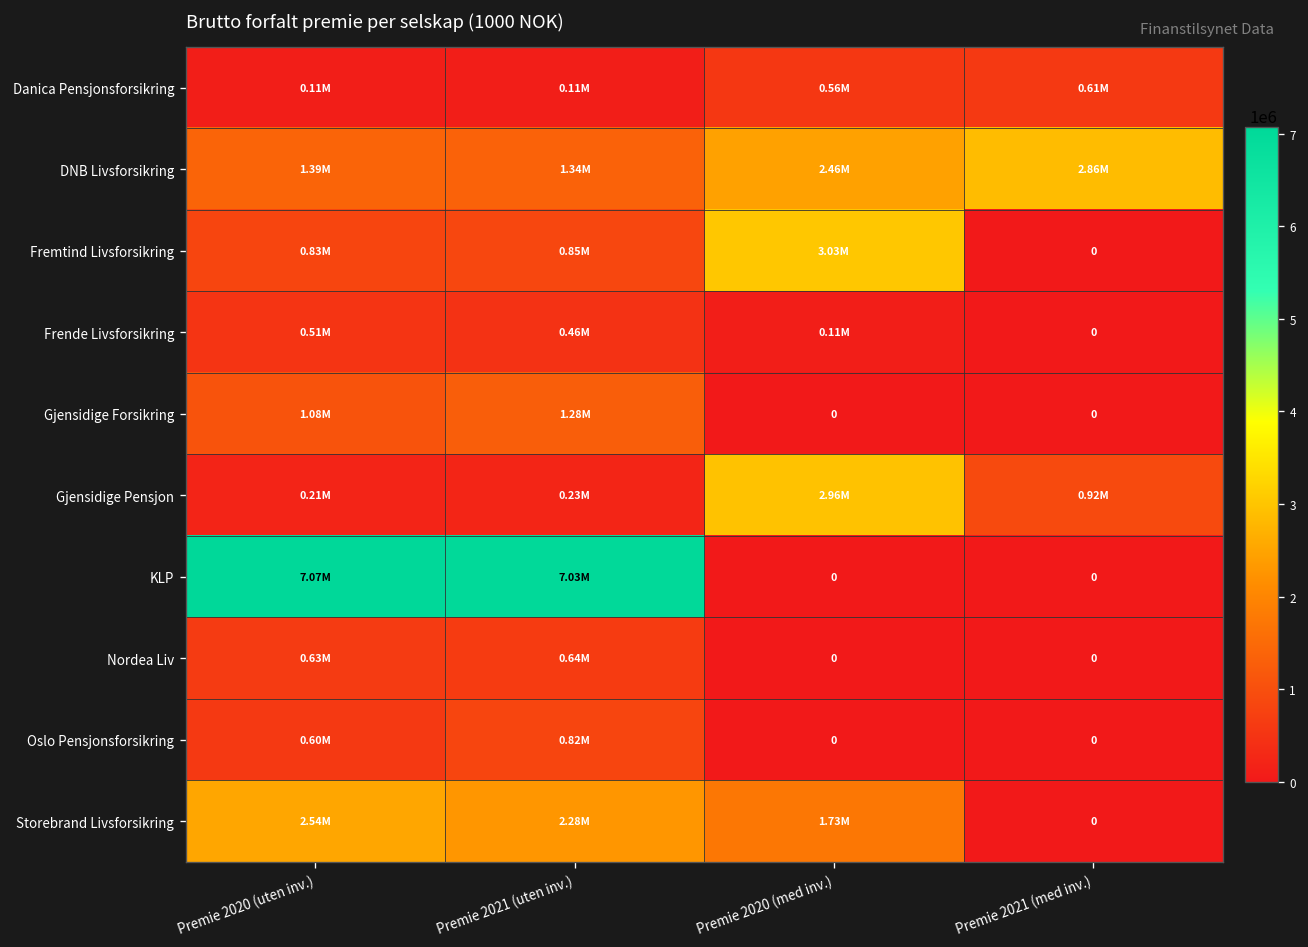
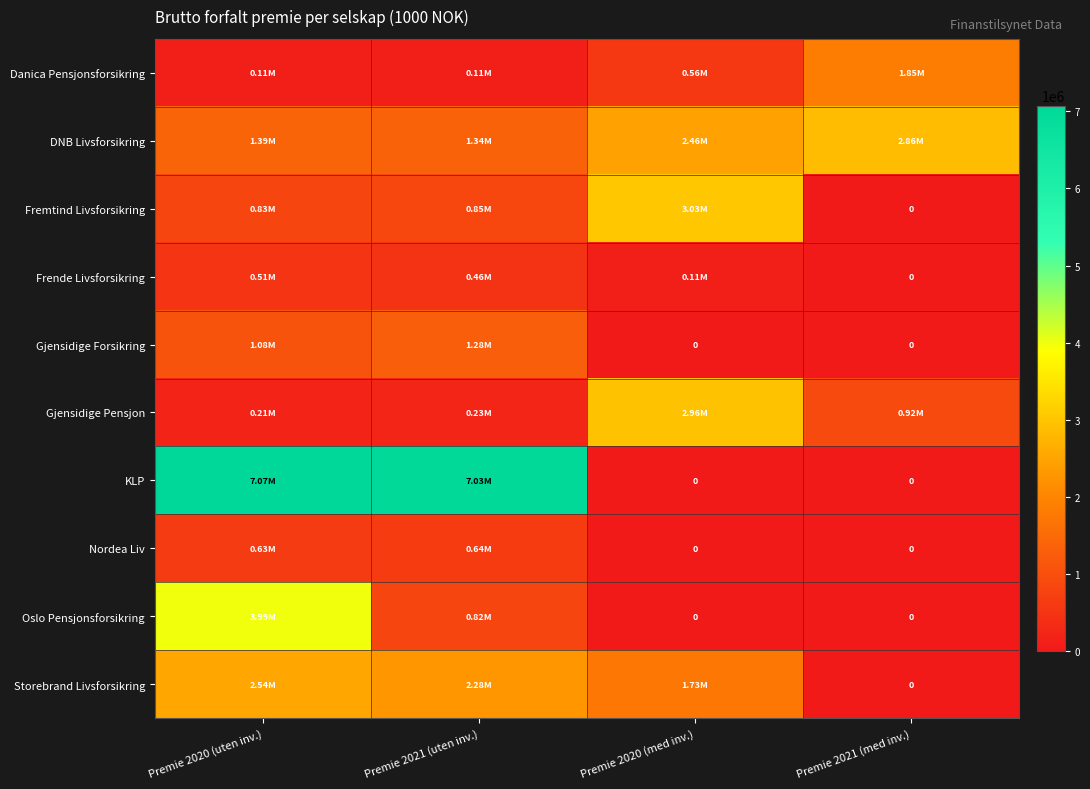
  {
    "Danica Pensjonsforsikring": {
      "Premie 2020 (uten inv.)": "0.11M",
      "Premie 2021 (uten inv.)": "0.11M",
      "Premie 2020 (med inv.)": "0.56M",
-     "Premie 2021 (med inv.)": "0.61M"
+     "Premie 2021 (med inv.)": "1.85M"
    },
    "DNB Livsforsikring": {
      "Premie 2020 (uten inv.)": "1.39M",
      "Premie 2021 (uten inv.)": "1.34M",
      "Premie 2020 (med inv.)": "2.46M",
      "Premie 2021 (med inv.)": "2.86M"
    },
    "Fremtind Livsforsikring": {
      "Premie 2020 (uten inv.)": "0.83M",
      "Premie 2021 (uten inv.)": "0.85M",
      "Premie 2020 (med inv.)": "3.03M",
      "Premie 2021 (med inv.)": "0"
    },
    "Frende Livsforsikring": {
      "Premie 2020 (uten inv.)": "0.51M",
      "Premie 2021 (uten inv.)": "0.46M",
      "Premie 2020 (med inv.)": "0.11M",
      "Premie 2021 (med inv.)": "0"
    },
    "Gjensidige Forsikring": {
      "Premie 2020 (uten inv.)": "1.08M",
      "Premie 2021 (uten inv.)": "1.28M",
      "Premie 2020 (med inv.)": "0",
      "Premie 2021 (med inv.)": "0"
    },
    "Gjensidige Pensjon": {
      "Premie 2020 (uten inv.)": "0.21M",
      "Premie 2021 (uten inv.)": "0.23M",
      "Premie 2020 (med inv.)": "2.96M",
      "Premie 2021 (med inv.)": "0.92M"
    },
    "KLP": {
      "Premie 2020 (uten inv.)": "7.07M",
      "Premie 2021 (uten inv.)": "7.03M",
      "Premie 2020 (med inv.)": "0",
      "Premie 2021 (med inv.)": "0"
    },
    "Nordea Liv": {
      "Premie 2020 (uten inv.)": "0.63M",
      "Premie 2021 (uten inv.)": "0.64M",
      "Premie 2020 (med inv.)": "0",
      "Premie 2021 (med inv.)": "0"
    },
    "Oslo Pensjonsforsikring": {
-     "Premie 2020 (uten inv.)": "0.60M",
+     "Premie 2020 (uten inv.)": "3.99M",
      "Premie 2021 (uten inv.)": "0.82M",
      "Premie 2020 (med inv.)": "0",
      "Premie 2021 (med inv.)": "0"
    },
    "Storebrand Livsforsikring": {
      "Premie 2020 (uten inv.)": "2.54M",
      "Premie 2021 (uten inv.)": "2.28M",
      "Premie 2020 (med inv.)": "1.73M",
      "Premie 2021 (med inv.)": "0"
    }
  }
